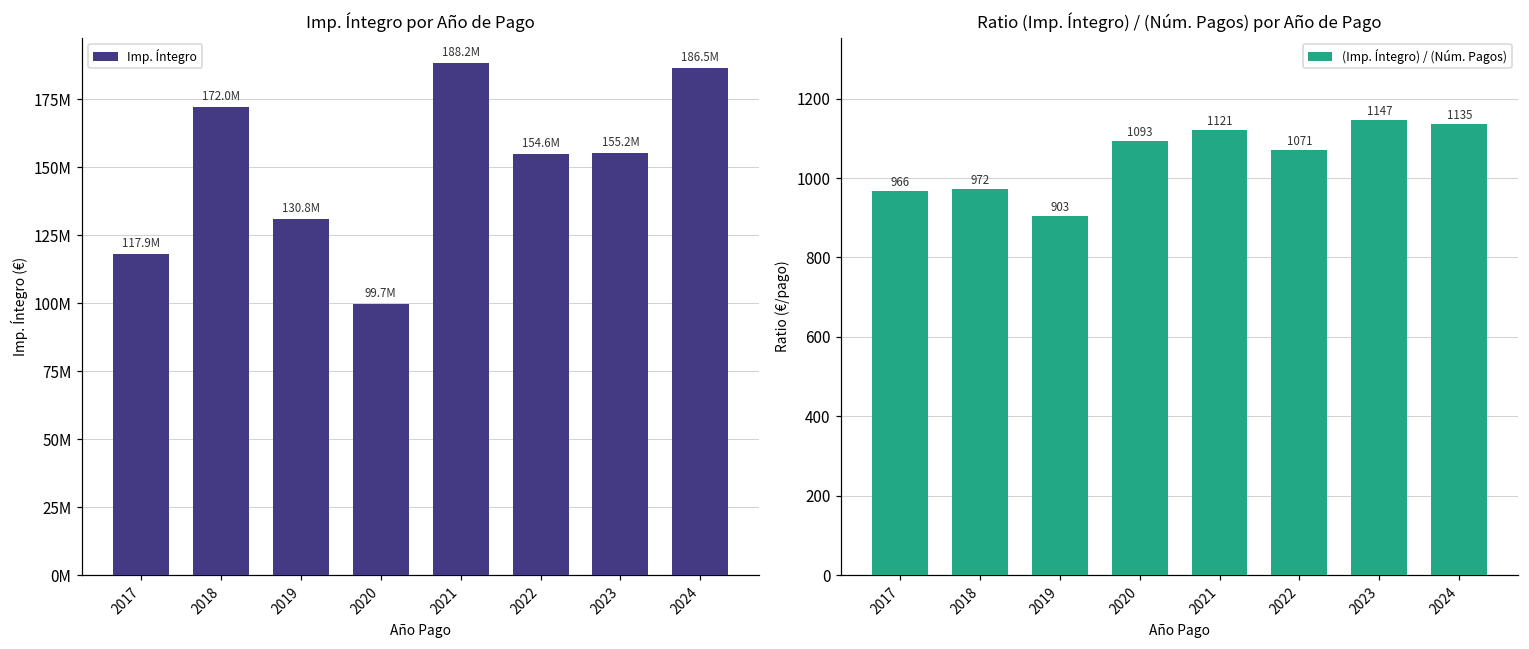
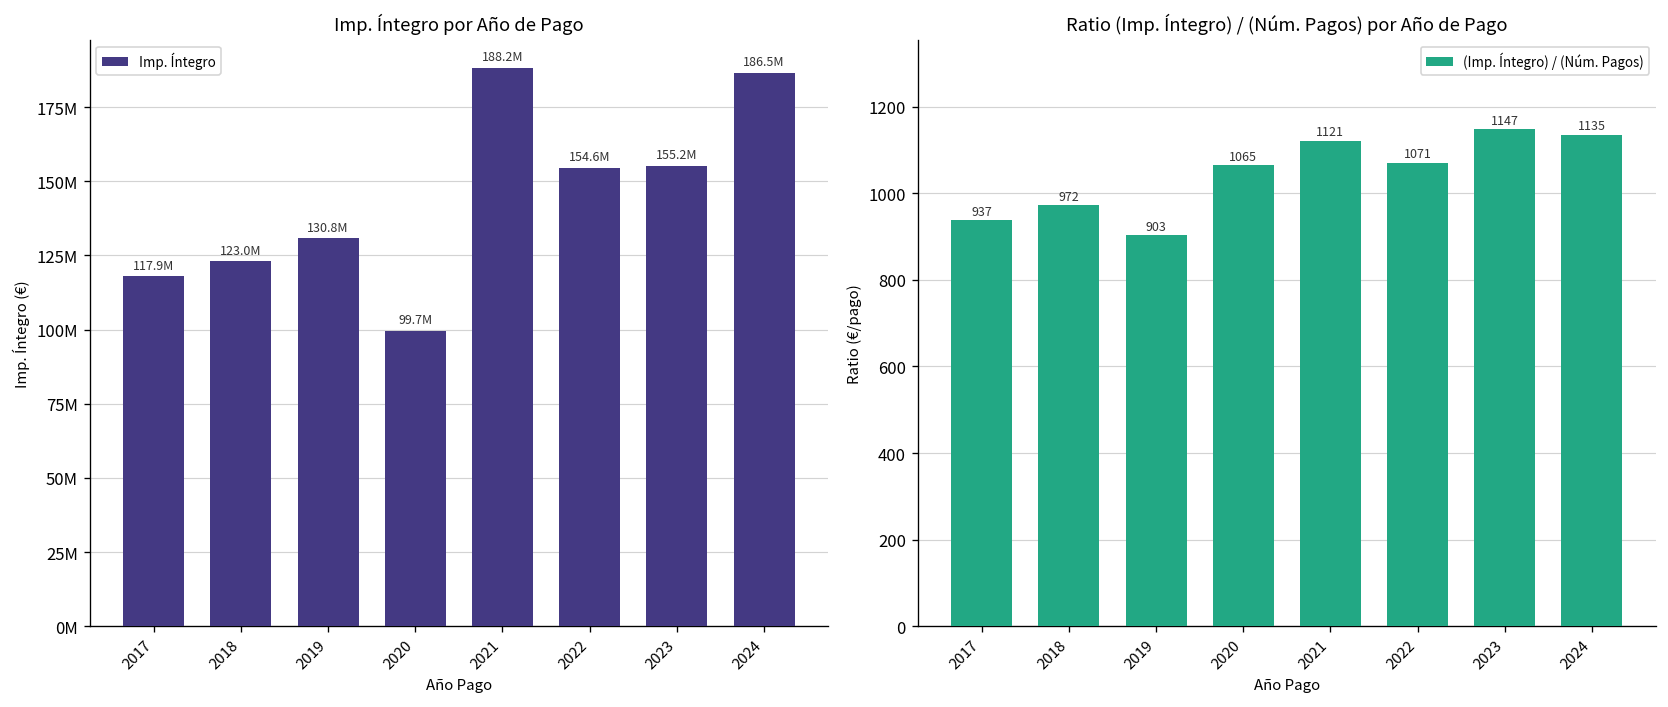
  {
    "Imp. Íntegro por Año de Pago": {
      "2017": "117.9M",
-     "2018": "172.0M",
+     "2018": "123.0M",
      "2019": "130.8M",
      "2020": "99.7M",
      "2021": "188.2M",
      "2022": "154.6M",
      "2023": "155.2M",
      "2024": "186.5M"
    },
    "Ratio (Imp. Íntegro) / (Núm. Pagos) por Año de Pago": {
-     "2017": "966",
+     "2017": "937",
      "2018": "972",
      "2019": "903",
-     "2020": "1093",
+     "2020": "1065",
      "2021": "1121",
      "2022": "1071",
      "2023": "1147",
      "2024": "1135"
    }
  }
